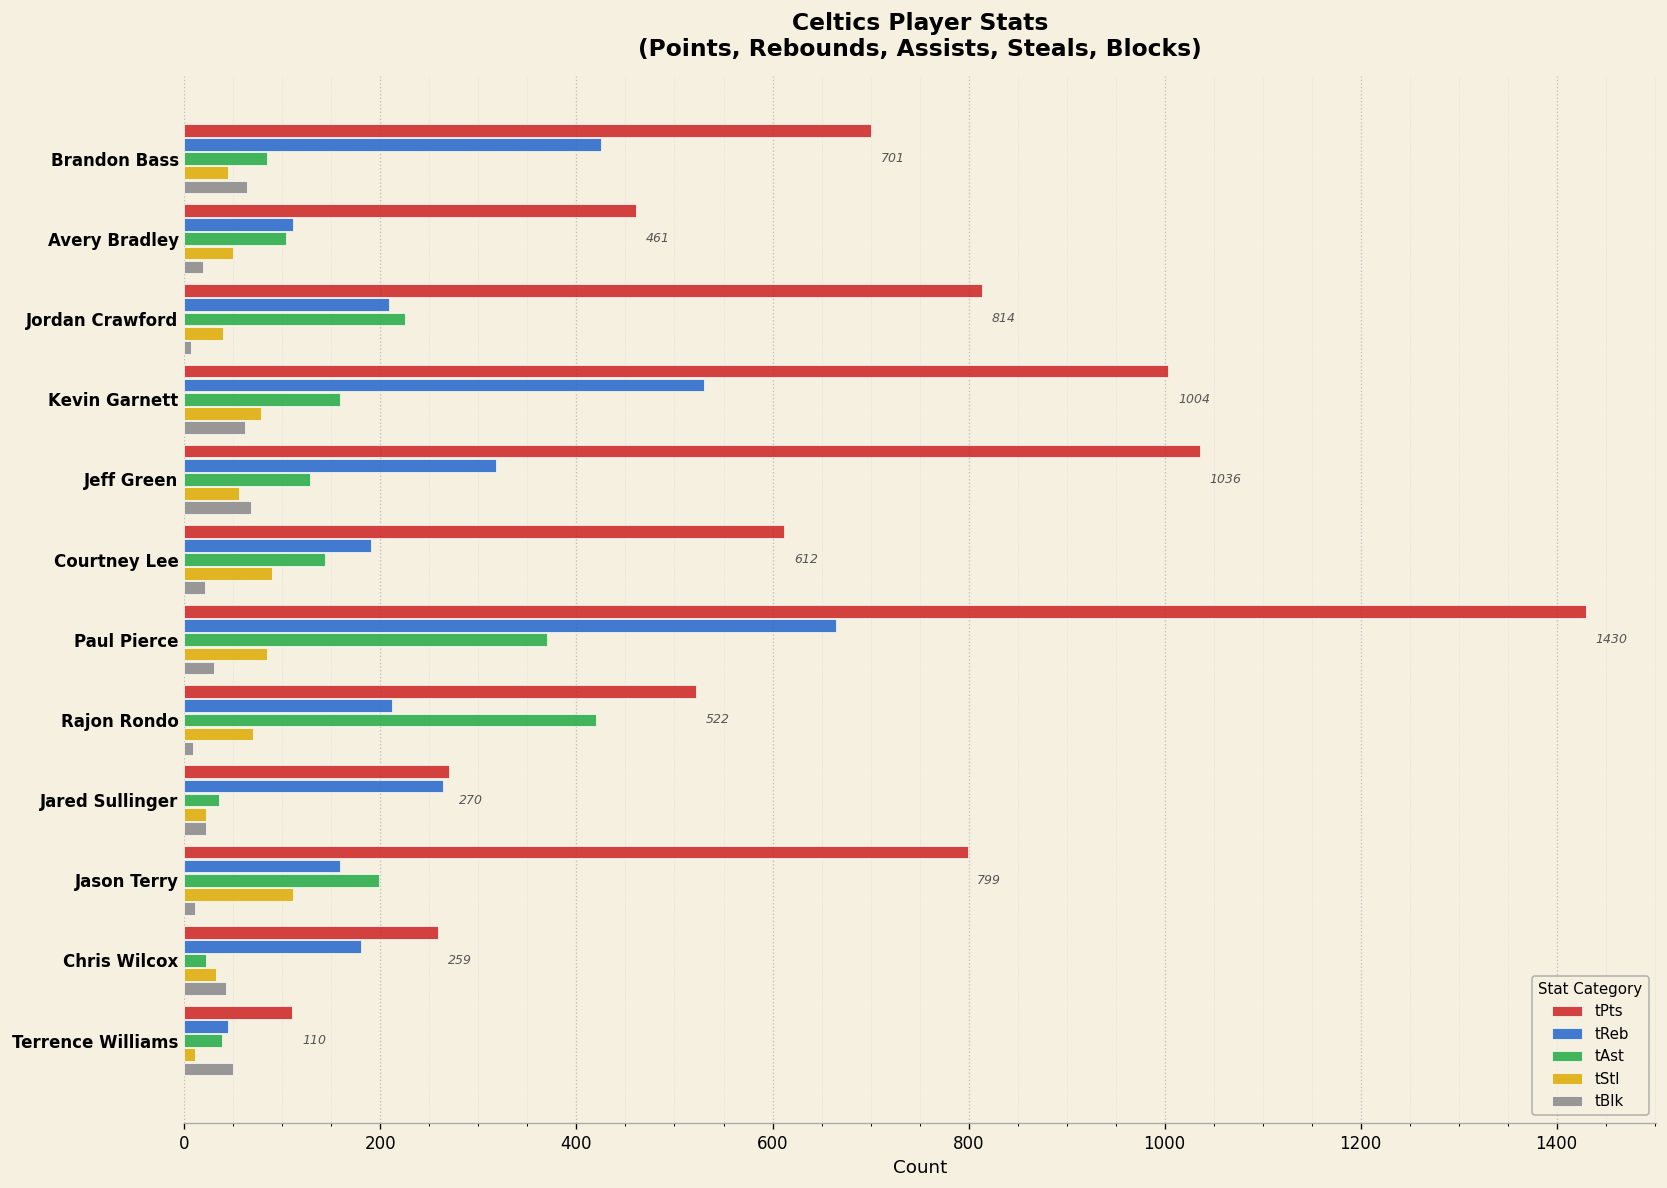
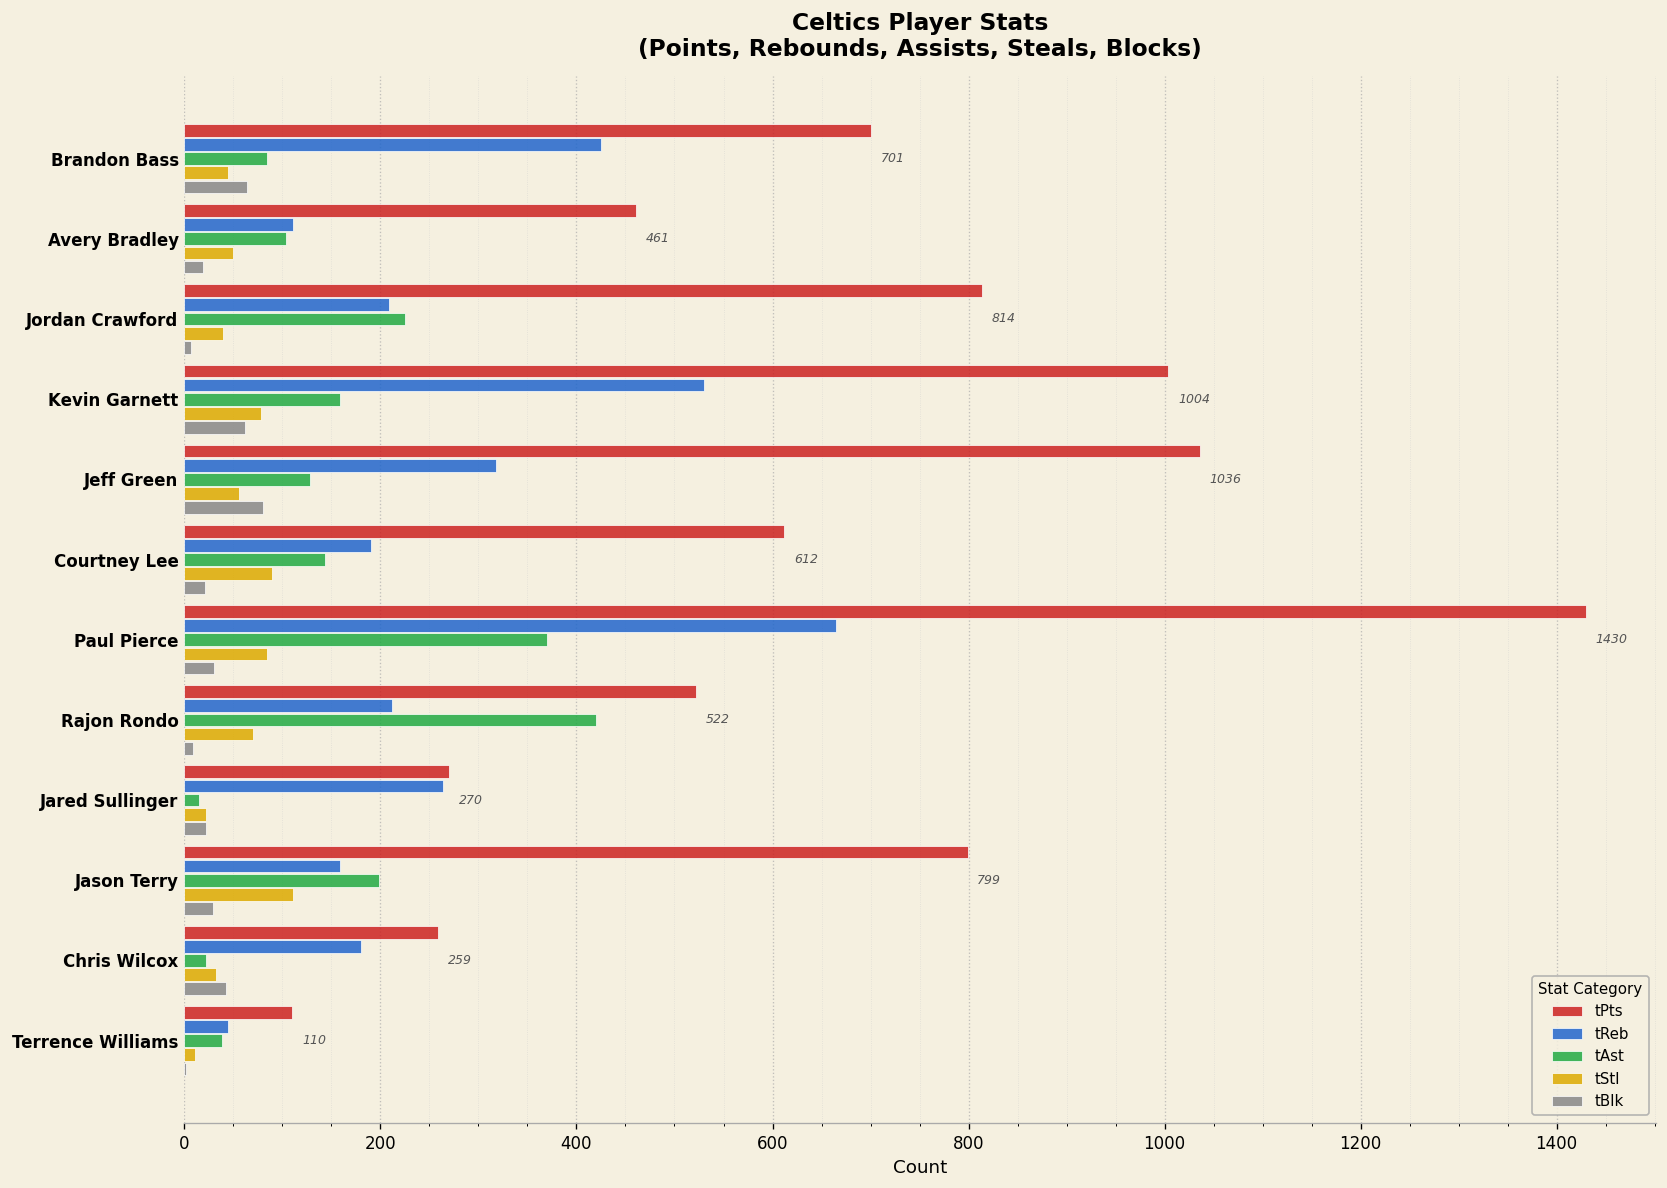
  {
    "tPts": {
      "Brandon Bass": 701,
      "Avery Bradley": 461,
      "Jordan Crawford": 814,
      "Kevin Garnett": 1004,
      "Jeff Green": 1036,
      "Courtney Lee": 612,
      "Paul Pierce": 1430,
      "Rajon Rondo": 522,
      "Jared Sullinger": 270,
      "Jason Terry": 799,
      "Chris Wilcox": 259,
      "Terrence Williams": 110
    },
    "tReb": {
      "Brandon Bass": 430,
      "Avery Bradley": 110,
      "Jordan Crawford": 210,
      "Kevin Garnett": 530,
      "Jeff Green": 320,
      "Courtney Lee": 190,
      "Paul Pierce": 670,
      "Rajon Rondo": 210,
      "Jason Terry": 160,
      "Chris Wilcox": 180,
      "Terrence Williams": 40
    },
    "tAst": {
      "Brandon Bass": 80,
      "Avery Bradley": 100,
      "Jordan Crawford": 230,
      "Kevin Garnett": 160,
      "Jeff Green": 130,
      "Courtney Lee": 140,
      "Paul Pierce": 370,
      "Rajon Rondo": 420,
-     "Jared Sullinger": 40,
+     "Jared Sullinger": 20,
      "Jason Terry": 200,
      "Chris Wilcox": 20,
      "Terrence Williams": 40
    },
    "tStl": {
      "Brandon Bass": 40,
      "Avery Bradley": 50,
      "Jordan Crawford": 40,
      "Kevin Garnett": 80,
      "Jeff Green": 60,
      "Courtney Lee": 90,
      "Paul Pierce": 80,
      "Rajon Rondo": 70,
      "Jared Sullinger": 20,
      "Jason Terry": 110,
      "Chris Wilcox": 30,
      "Terrence Williams": 10
    },
    "tBlk": {
      "Brandon Bass": 60,
      "Avery Bradley": 20,
      "Jordan Crawford": 10,
      "Kevin Garnett": 60,
-     "Jeff Green": 70,
+     "Jeff Green": 80,
      "Courtney Lee": 20,
      "Paul Pierce": 30,
      "Rajon Rondo": 10,
      "Jared Sullinger": 20,
-     "Jason Terry": 10,
+     "Jason Terry": 30,
      "Chris Wilcox": 40,
-     "Terrence Williams": 50
+     "Terrence Williams": 0
    }
  }
